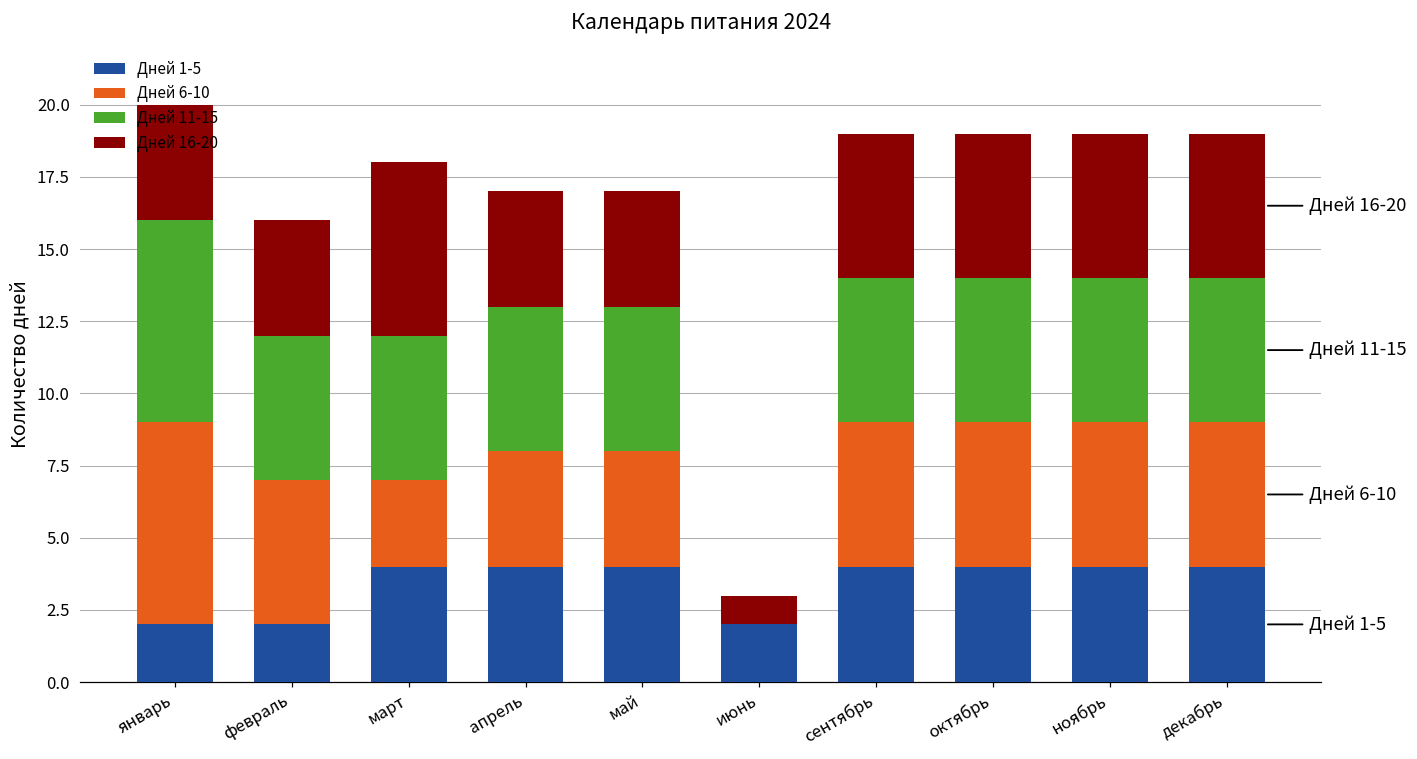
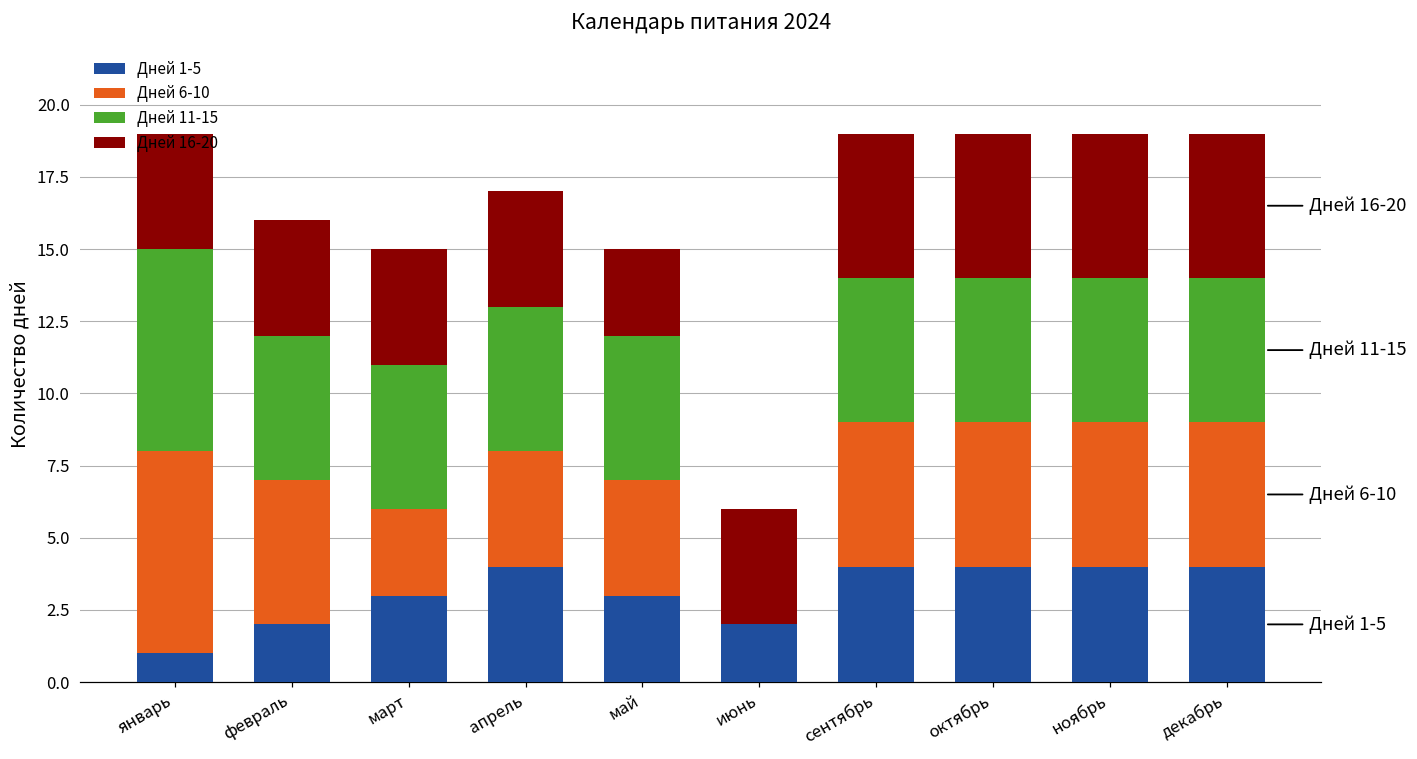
  {
    "Дней 1-5": {
-     "январь": 2,
+     "январь": 1,
      "февраль": 2,
-     "март": 4,
+     "март": 3,
      "апрель": 4,
-     "май": 4,
+     "май": 3,
      "июнь": 2,
      "сентябрь": 4,
      "октябрь": 4,
      "ноябрь": 4,
      "декабрь": 4
    },
    "Дней 6-10": {
      "январь": 7,
      "февраль": 5,
      "март": 3,
      "апрель": 4,
      "май": 4,
      "июнь": 0,
      "сентябрь": 5,
      "октябрь": 5,
      "ноябрь": 5,
      "декабрь": 5
    },
    "Дней 11-15": {
      "январь": 7,
      "февраль": 5,
      "март": 5,
      "апрель": 5,
      "май": 5,
      "июнь": 0,
      "сентябрь": 5,
      "октябрь": 5,
      "ноябрь": 5,
      "декабрь": 5
    },
    "Дней 16-20": {
      "январь": 4,
      "февраль": 4,
-     "март": 6,
+     "март": 4,
      "апрель": 4,
-     "май": 4,
-     "июнь": 1,
+     "май": 3,
+     "июнь": 4,
      "сентябрь": 5,
      "октябрь": 5,
      "ноябрь": 5,
      "декабрь": 5
    }
  }
